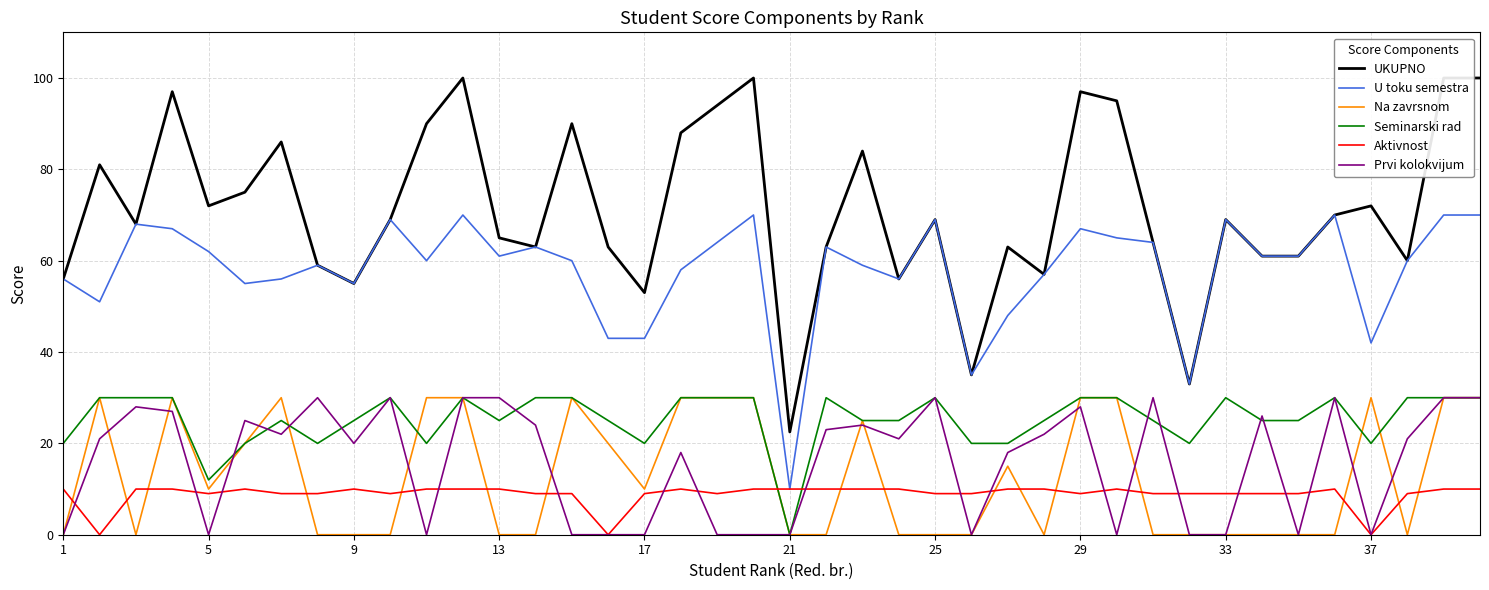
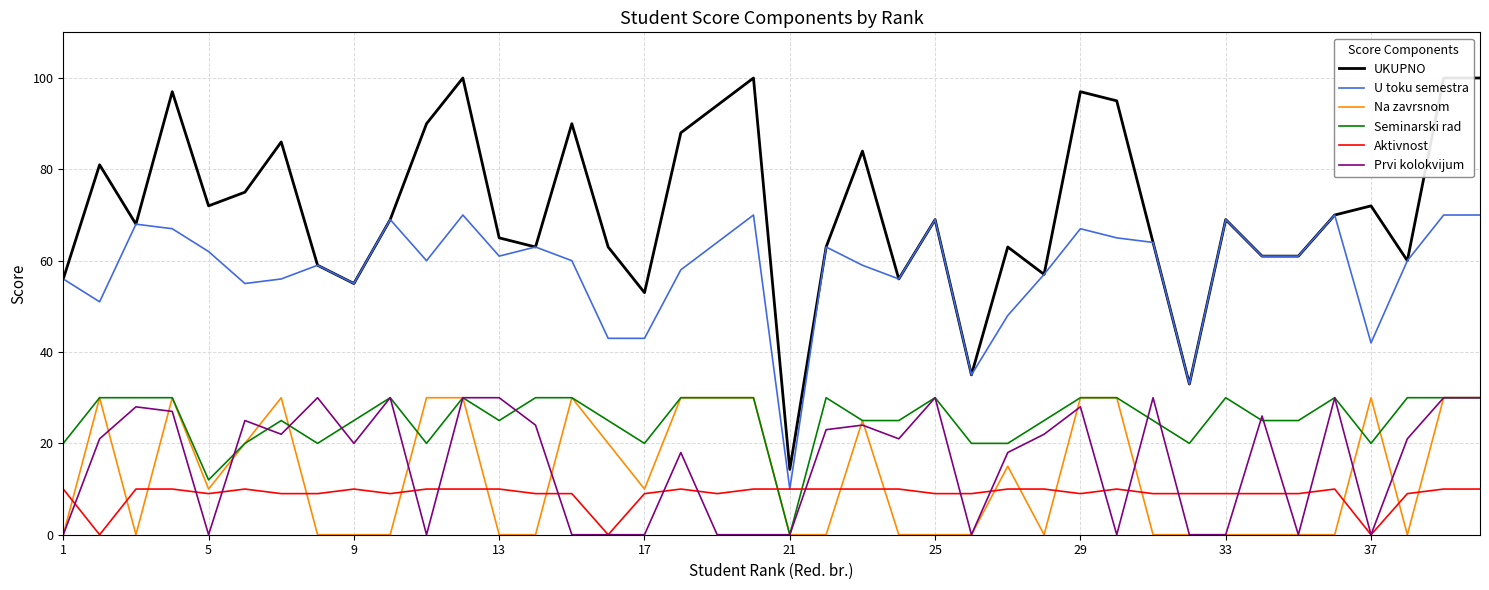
  {
    "UKUPNO": {
      "5": 72,
      "13": 65,
      "17": 53,
-     "21": 23,
+     "21": 14,
      "29": 97,
      "37": 72
    },
    "U toku semestra": {
      "5": 62,
      "13": 61,
      "17": 43,
      "29": 67,
      "37": 42
    },
    "Na zavrsnom": {
      "5": 10,
      "9": 0,
      "13": 0,
      "17": 10,
      "25": 0,
      "37": 30
    },
    "Seminarski rad": {
      "1": 20,
      "5": 12,
      "9": 25,
      "13": 25,
      "17": 20,
      "33": 30,
      "37": 20
    },
    "Aktivnost": {
      "1": 10,
      "5": 9,
      "9": 10,
      "13": 10,
      "17": 9,
      "25": 9,
      "29": 9,
      "33": 9
    },
    "Prvi kolokvijum": {
      "5": 0,
      "9": 20,
      "13": 30,
      "17": 0,
      "29": 28
    }
  }
